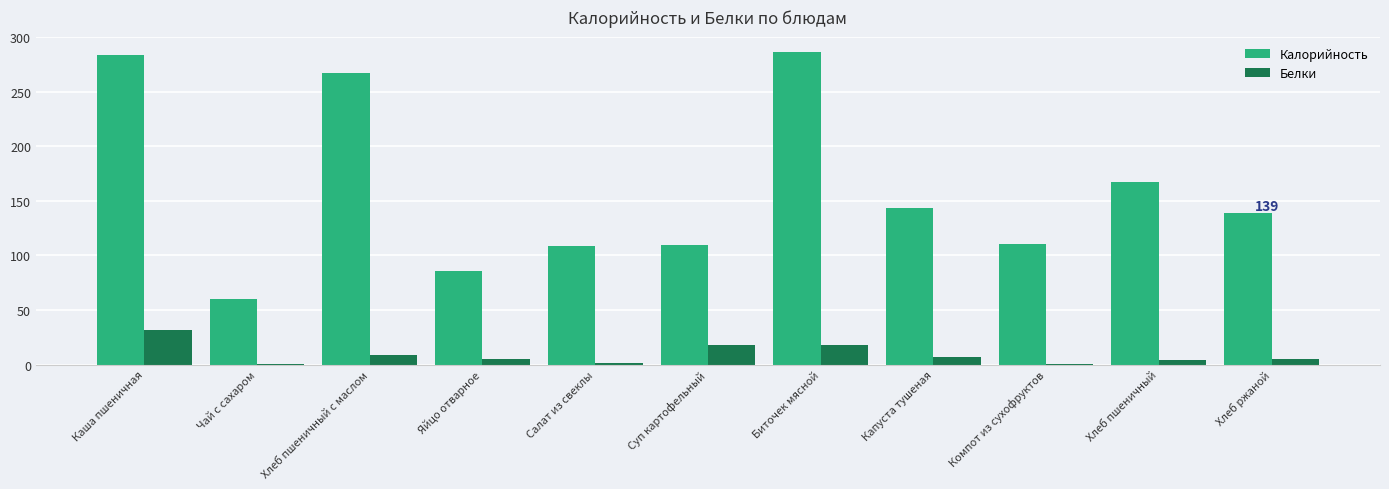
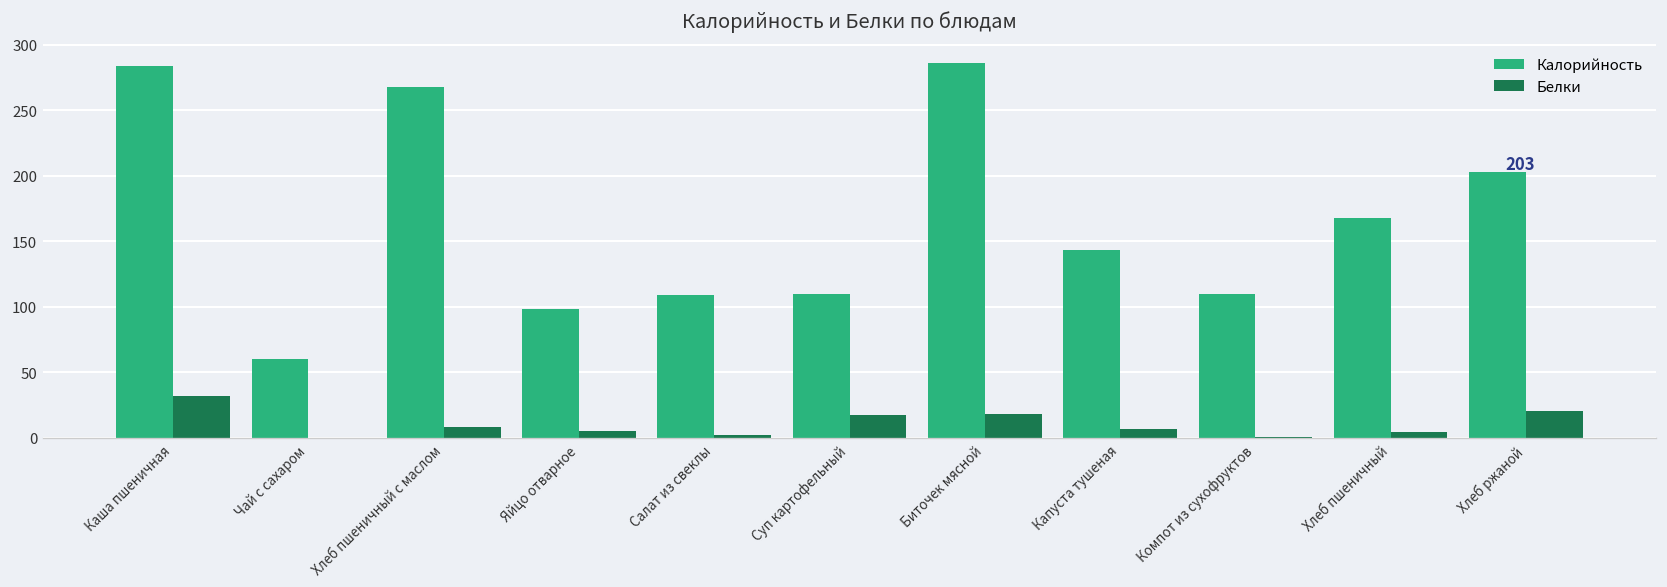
  {
    "Калорийность": {
-     "Яйцо отварное": 85,
-     "Хлеб ржаной": 139
+     "Яйцо отварное": 98,
+     "Хлеб ржаной": 203
    },
    "Белки": {
      "Каша пшеничная": 32,
      "Хлеб пшеничный с маслом": 8,
      "Яйцо отварное": 5,
      "Суп картофельный": 18,
      "Биточек мясной": 18,
      "Капуста тушеная": 7,
      "Хлеб пшеничный": 5,
-     "Хлеб ржаной": 5
+     "Хлеб ржаной": 20
    }
  }
